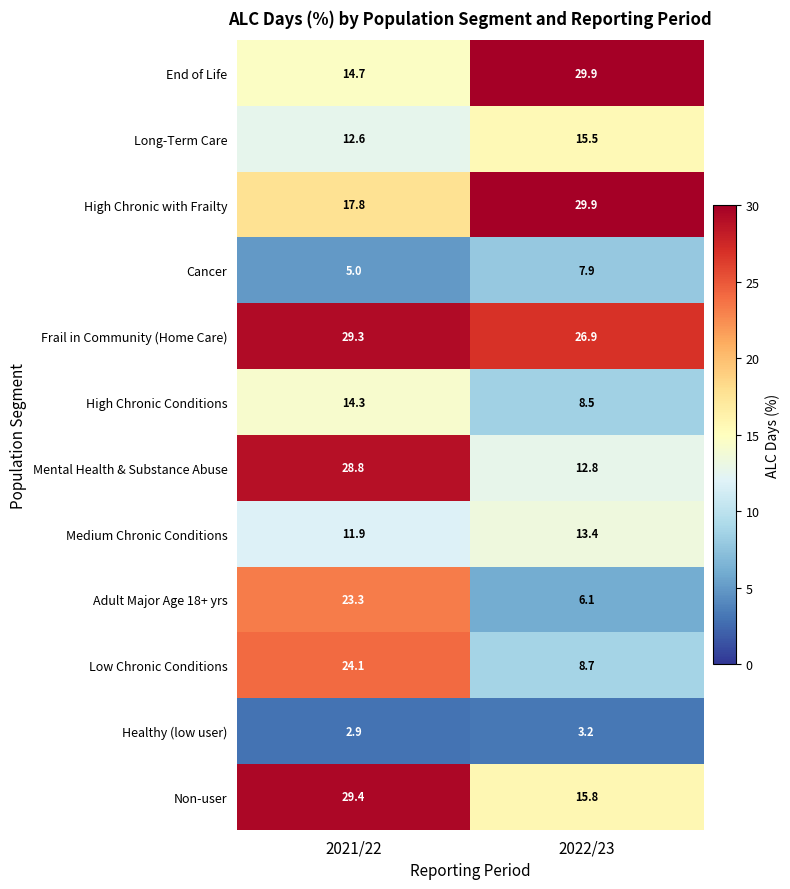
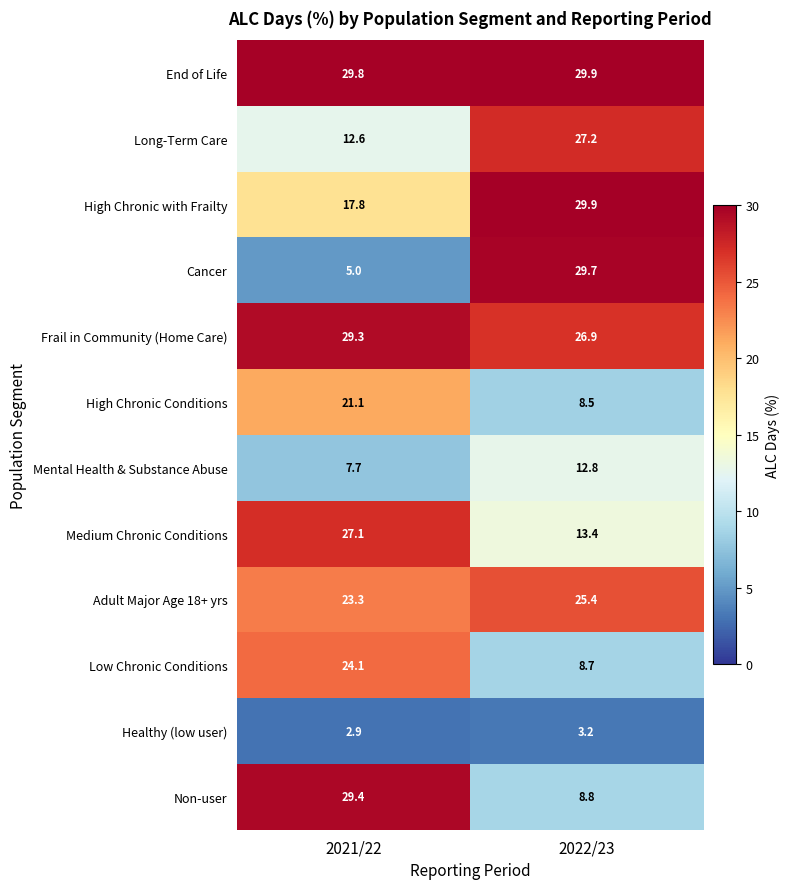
  {
    "End of Life": {
-     "2021/22": 14.7,
+     "2021/22": 29.8,
      "2022/23": 29.9
    },
    "Long-Term Care": {
      "2021/22": 12.6,
-     "2022/23": 15.5
+     "2022/23": 27.2
    },
    "High Chronic with Frailty": {
      "2021/22": 17.8,
      "2022/23": 29.9
    },
    "Cancer": {
      "2021/22": 5.0,
-     "2022/23": 7.9
+     "2022/23": 29.7
    },
    "Frail in Community (Home Care)": {
      "2021/22": 29.3,
      "2022/23": 26.9
    },
    "High Chronic Conditions": {
-     "2021/22": 14.3,
+     "2021/22": 21.1,
      "2022/23": 8.5
    },
    "Mental Health & Substance Abuse": {
-     "2021/22": 28.8,
+     "2021/22": 7.7,
      "2022/23": 12.8
    },
    "Medium Chronic Conditions": {
-     "2021/22": 11.9,
+     "2021/22": 27.1,
      "2022/23": 13.4
    },
    "Adult Major Age 18+ yrs": {
      "2021/22": 23.3,
-     "2022/23": 6.1
+     "2022/23": 25.4
    },
    "Low Chronic Conditions": {
      "2021/22": 24.1,
      "2022/23": 8.7
    },
    "Healthy (low user)": {
      "2021/22": 2.9,
      "2022/23": 3.2
    },
    "Non-user": {
      "2021/22": 29.4,
-     "2022/23": 15.8
+     "2022/23": 8.8
    }
  }
